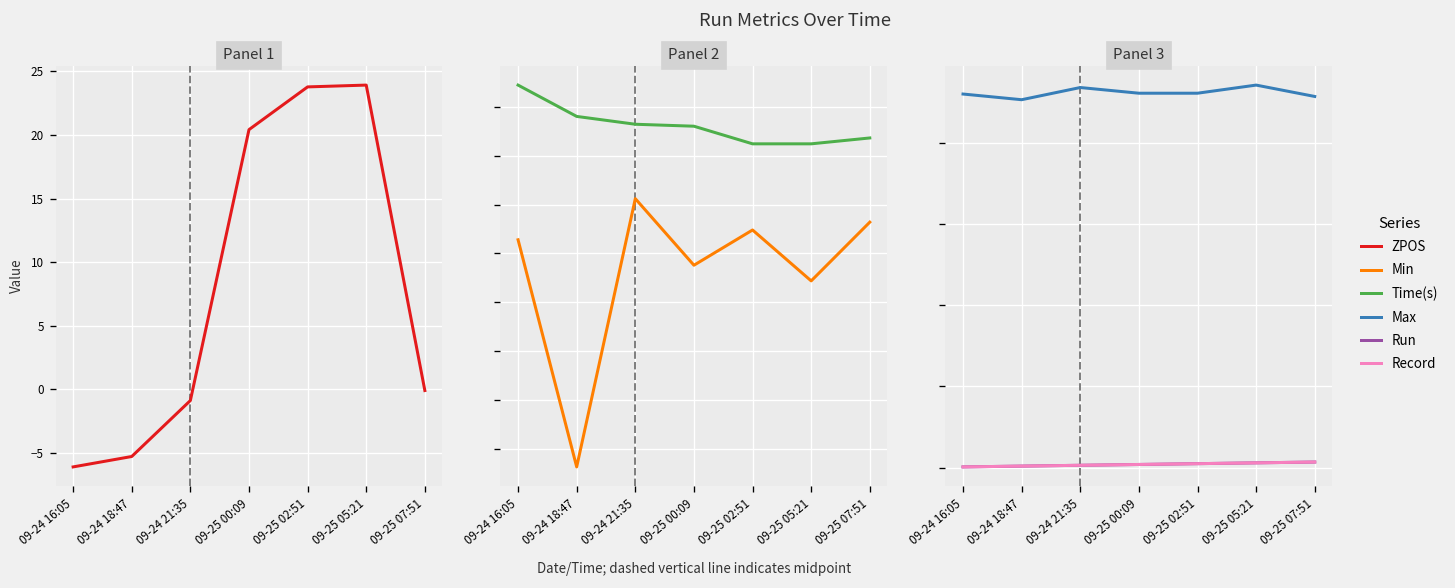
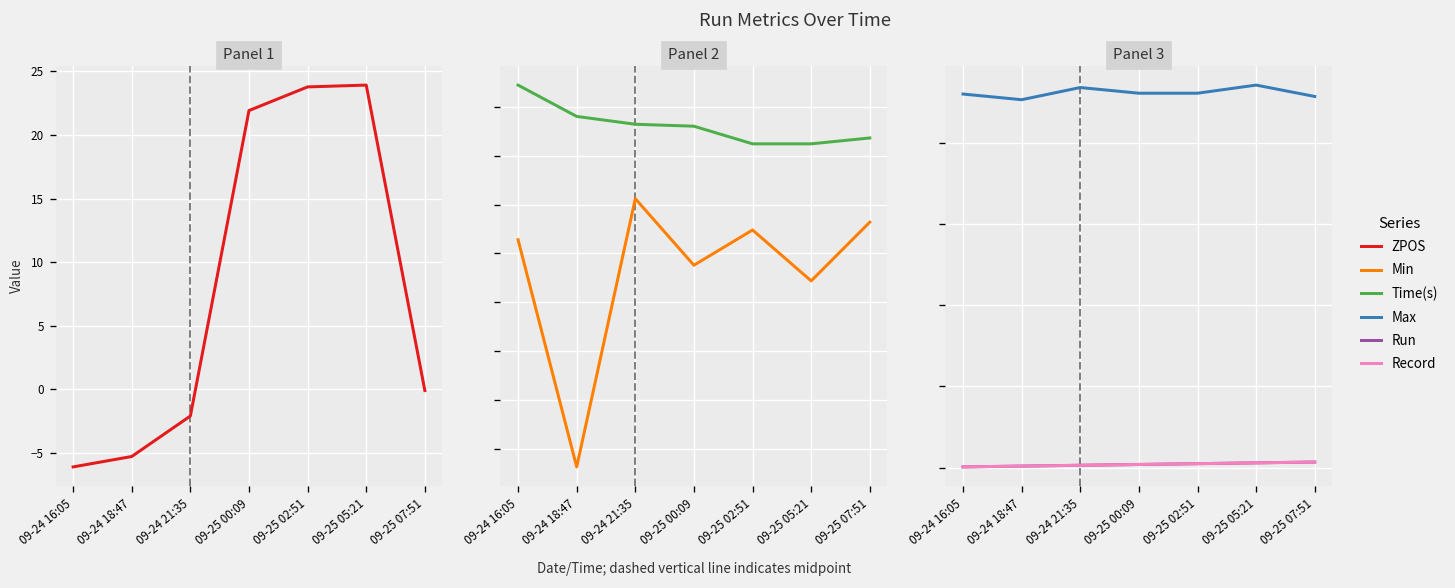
  {
    "Panel 1": {
      "09-24 16:05": -6.1,
      "09-24 18:47": -5.3,
-     "09-24 21:35": -0.9,
-     "09-25 00:09": 20.4,
+     "09-24 21:35": -2.1,
+     "09-25 00:09": 21.9,
      "09-25 02:51": 23.8,
      "09-25 05:21": 23.9,
      "09-25 07:51": -0.1
    }
  }
